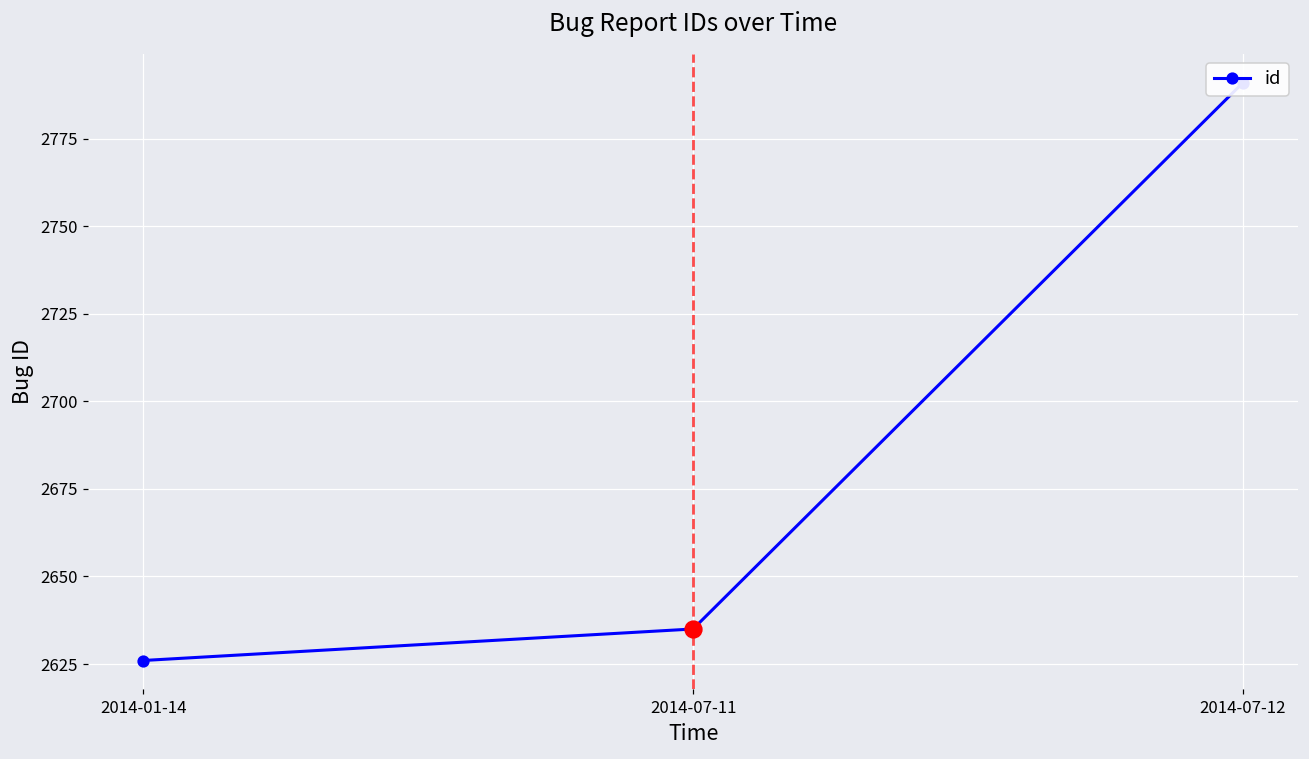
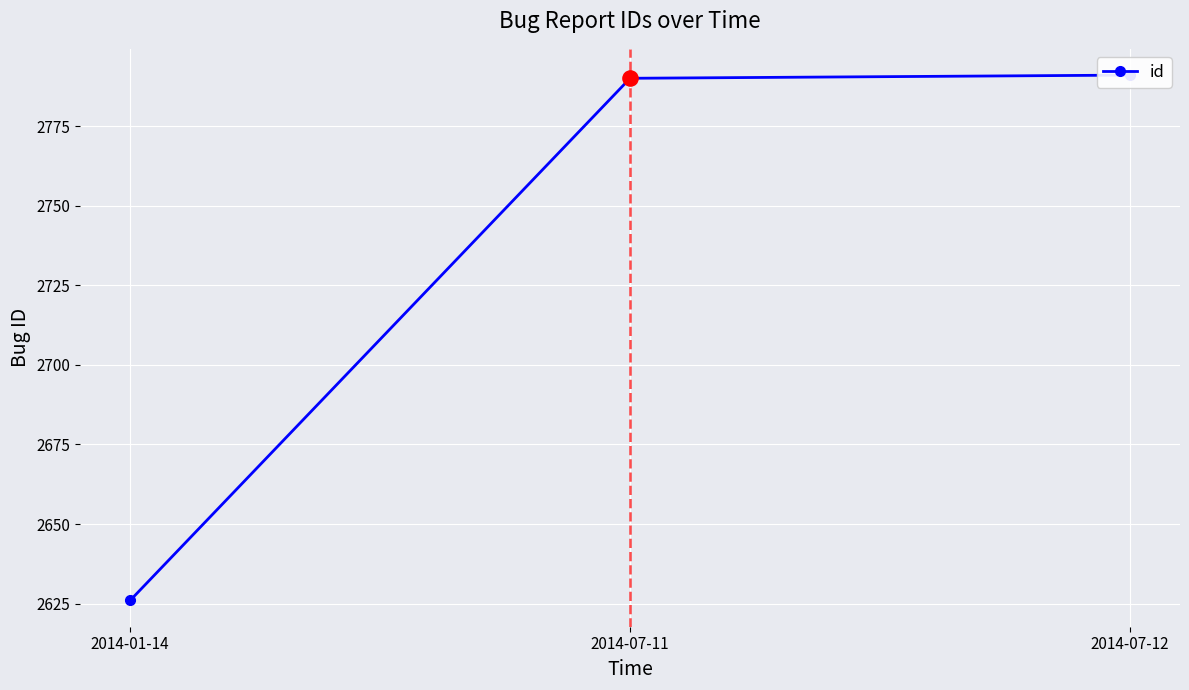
  {
    "id": {
      "2014-01-14": 2626,
-     "2014-07-11": 2635
+     "2014-07-11": 2790
    }
  }
